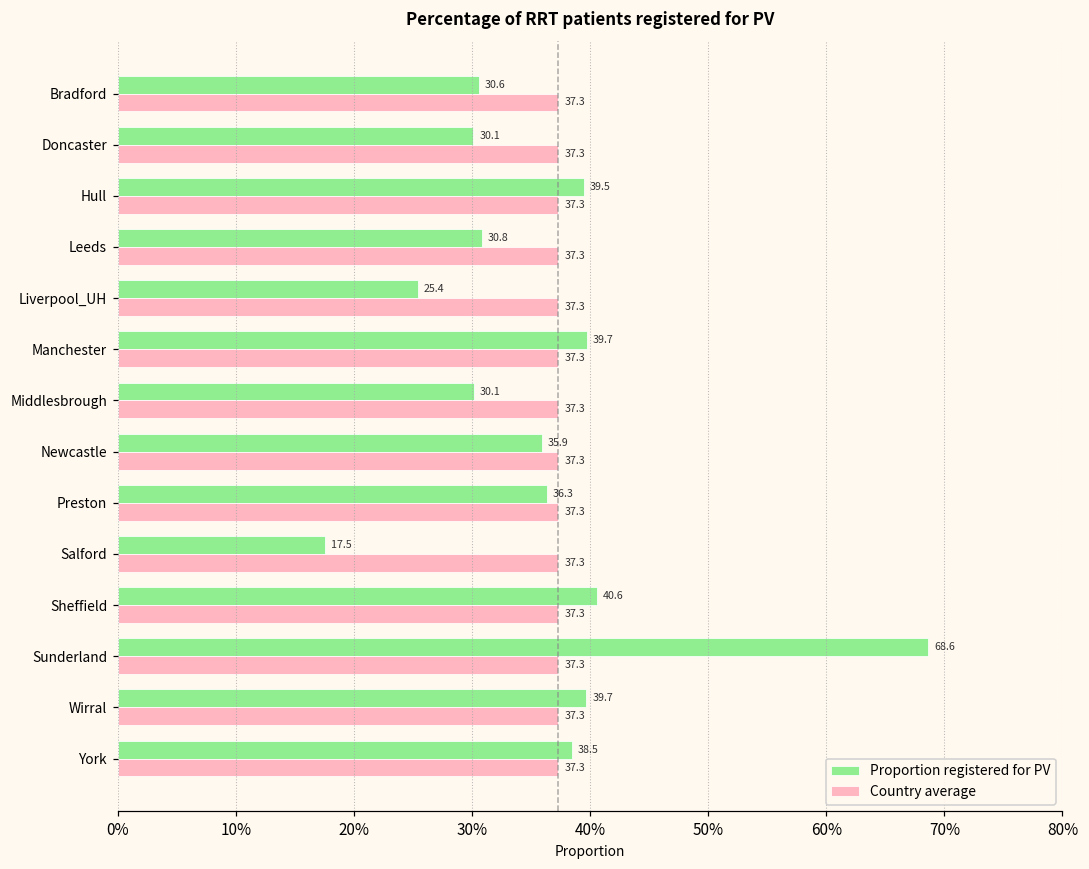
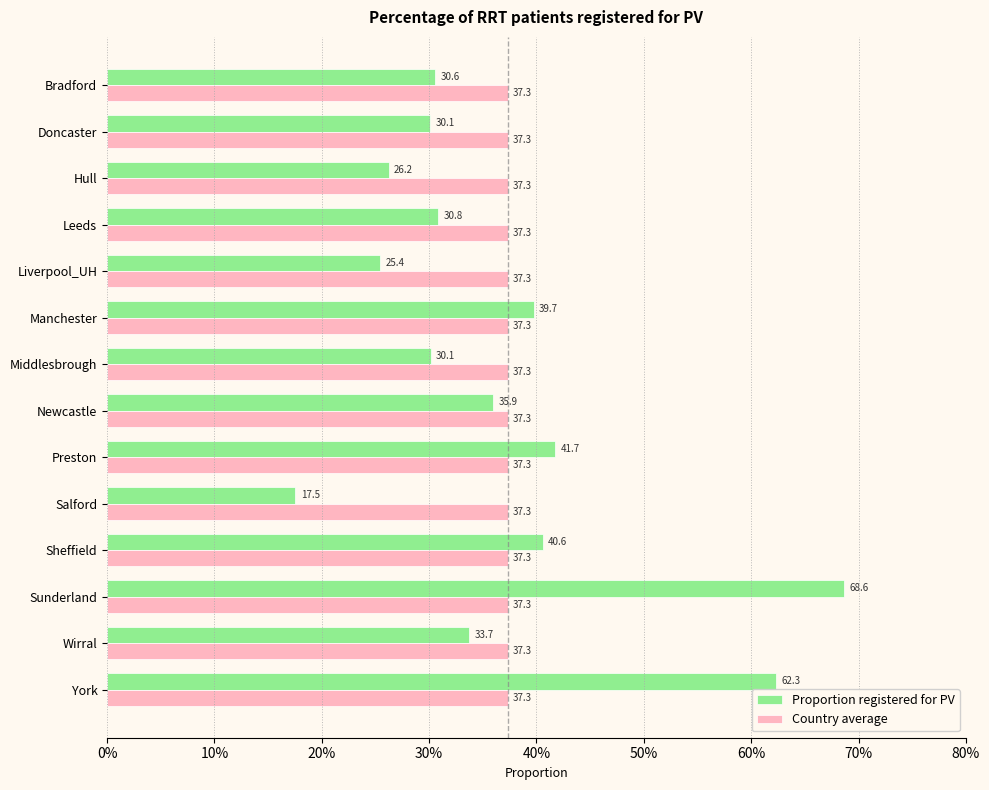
  {
    "Proportion registered for PV": {
-     "Hull": 39.5,
-     "Preston": 36.3,
-     "Wirral": 39.7,
-     "York": 38.5
+     "Hull": 26.2,
+     "Preston": 41.7,
+     "Wirral": 33.7,
+     "York": 62.3
    }
  }
